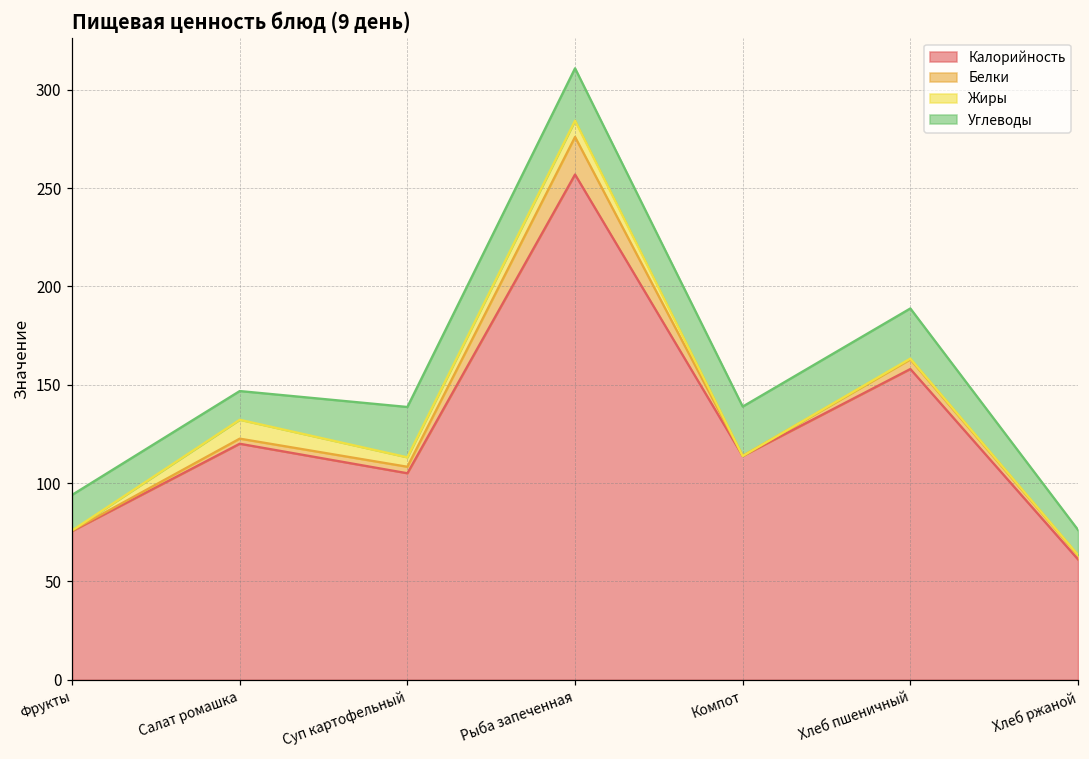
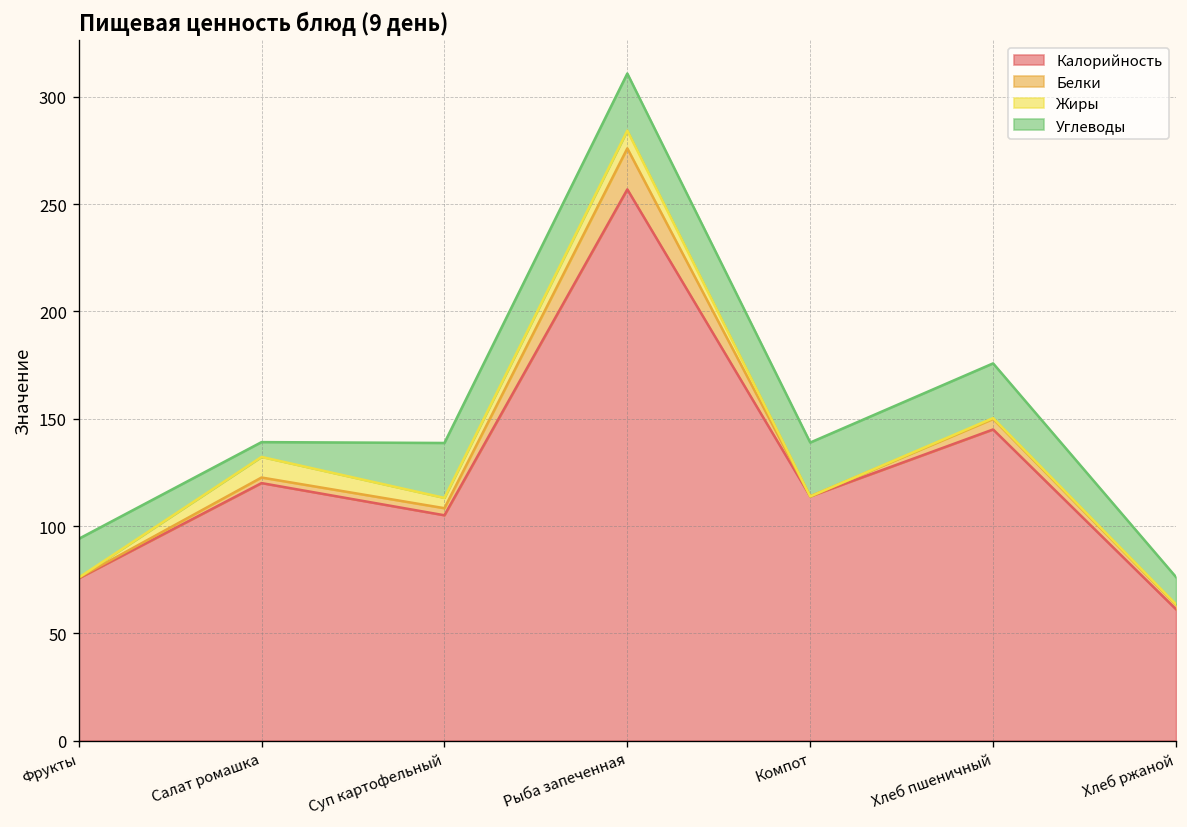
  {
    "Калорийность": {
      "Салат ромашка": 120,
      "Суп картофельный": 105,
      "Рыба запеченная": 257,
-     "Хлеб пшеничный": 158,
+     "Хлеб пшеничный": 145,
      "Хлеб ржаной": 61
    },
    "Углеводы": {
      "Фрукты": 18,
-     "Салат ромашка": 15,
+     "Салат ромашка": 7,
      "Суп картофельный": 26,
      "Рыба запеченная": 27,
      "Компот": 25,
      "Хлеб пшеничный": 26,
      "Хлеб ржаной": 13
    }
  }
